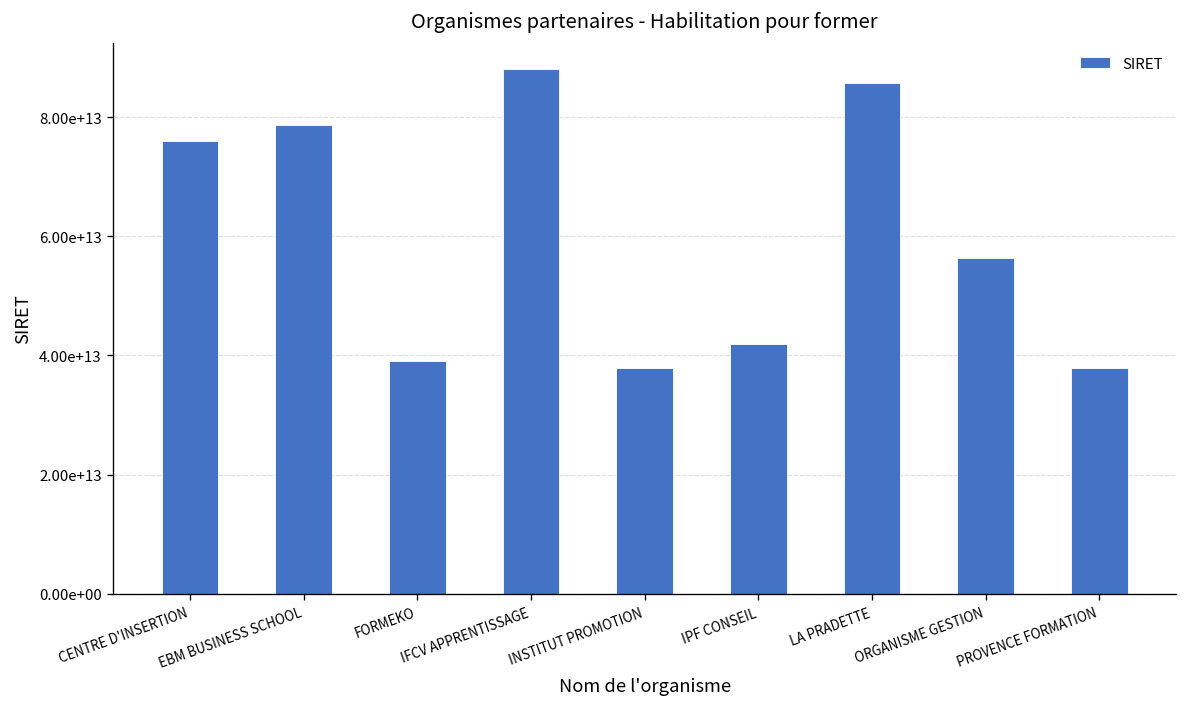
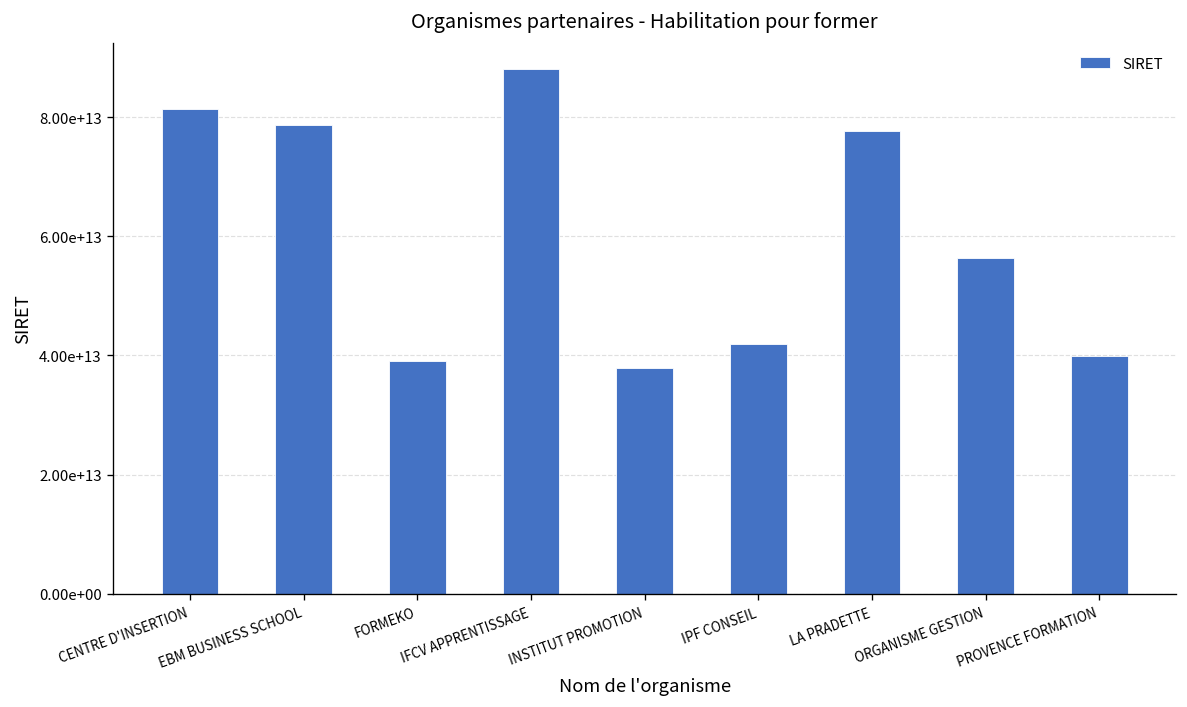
  {
-   "CENTRE D'INSERTION": 76000000000000,
+   "CENTRE D'INSERTION": 81000000000000,
    "EBM BUSINESS SCHOOL": 79000000000000,
    "FORMEKO": 39000000000000,
    "IFCV APPRENTISSAGE": 88000000000000,
    "INSTITUT PROMOTION": 38000000000000,
    "IPF CONSEIL": 42000000000000,
-   "LA PRADETTE": 86000000000000,
+   "LA PRADETTE": 78000000000000,
    "ORGANISME GESTION": 56000000000000,
-   "PROVENCE FORMATION": 38000000000000
+   "PROVENCE FORMATION": 40000000000000
  }
